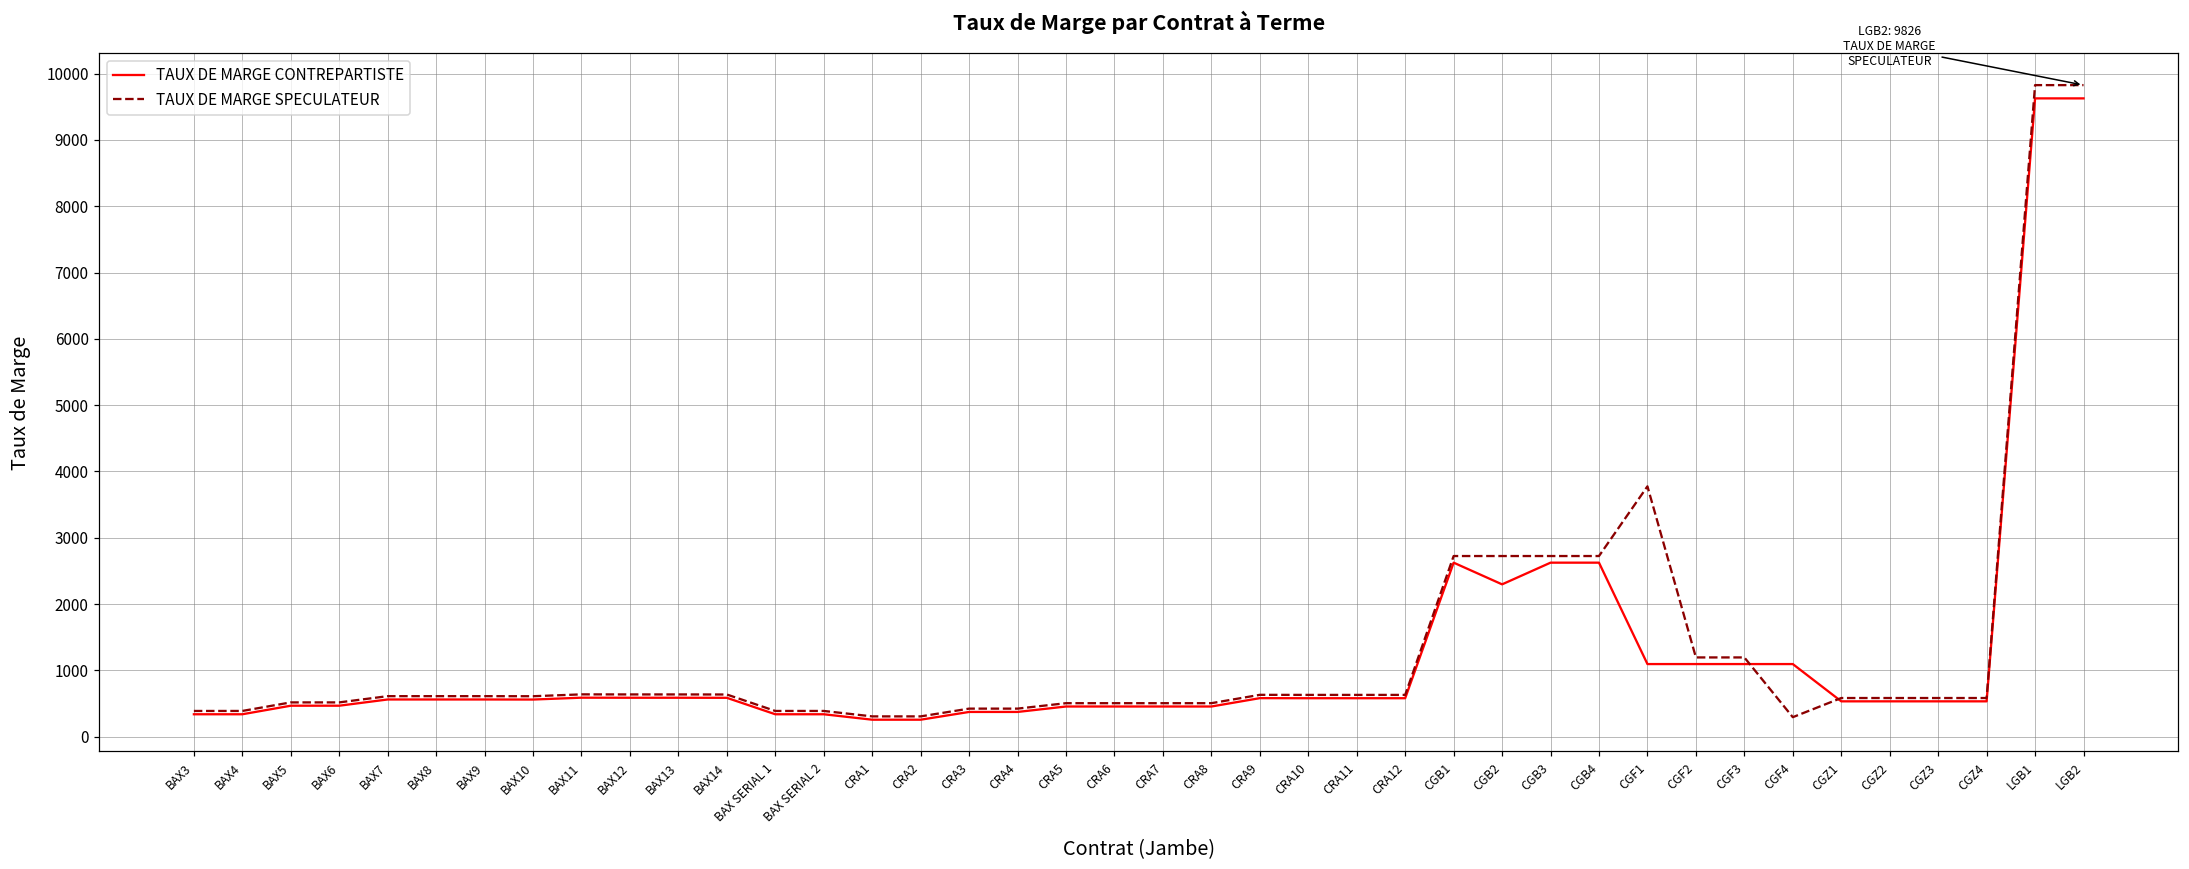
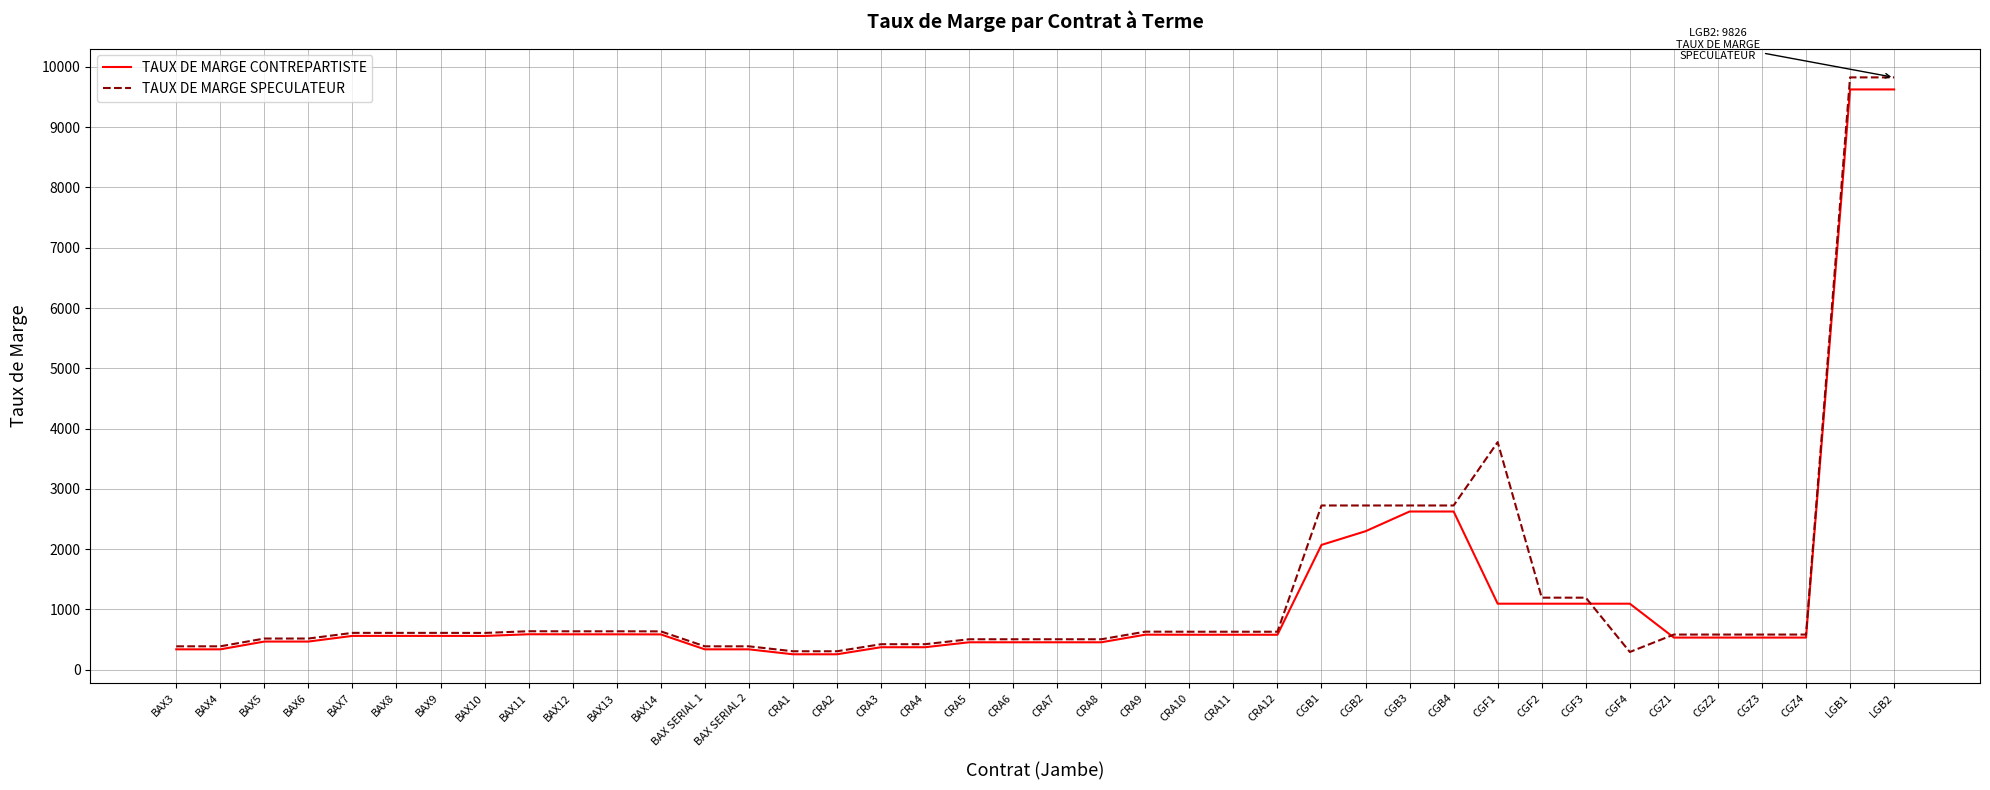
  {
    "TAUX DE MARGE CONTREPARTISTE": {
      "BAX3": 300,
      "BAX4": 300,
      "BAX5": 500,
      "BAX6": 500,
      "BAX7": 600,
      "BAX8": 600,
      "BAX9": 600,
      "BAX10": 600,
      "BAX11": 600,
      "BAX12": 600,
      "BAX13": 600,
      "BAX14": 600,
      "BAX SERIAL 1": 300,
      "BAX SERIAL 2": 300,
      "CRA1": 300,
      "CRA2": 300,
      "CRA3": 400,
      "CRA4": 400,
      "CRA5": 500,
      "CRA6": 500,
      "CRA7": 500,
      "CRA8": 500,
      "CRA9": 600,
      "CRA10": 600,
      "CRA11": 600,
      "CRA12": 600,
-     "CGB1": 2600,
+     "CGB1": 2100,
      "CGB2": 2300,
      "CGB3": 2600,
      "CGB4": 2600,
      "CGF1": 1100,
      "CGF2": 1100,
      "CGF3": 1100,
      "CGF4": 1100,
      "CGZ1": 500,
      "CGZ2": 500,
      "CGZ3": 500,
      "CGZ4": 500,
      "LGB1": 9600,
      "LGB2": 9600
    },
    "TAUX DE MARGE SPECULATEUR": {
      "LGB1": 9826
    }
  }
